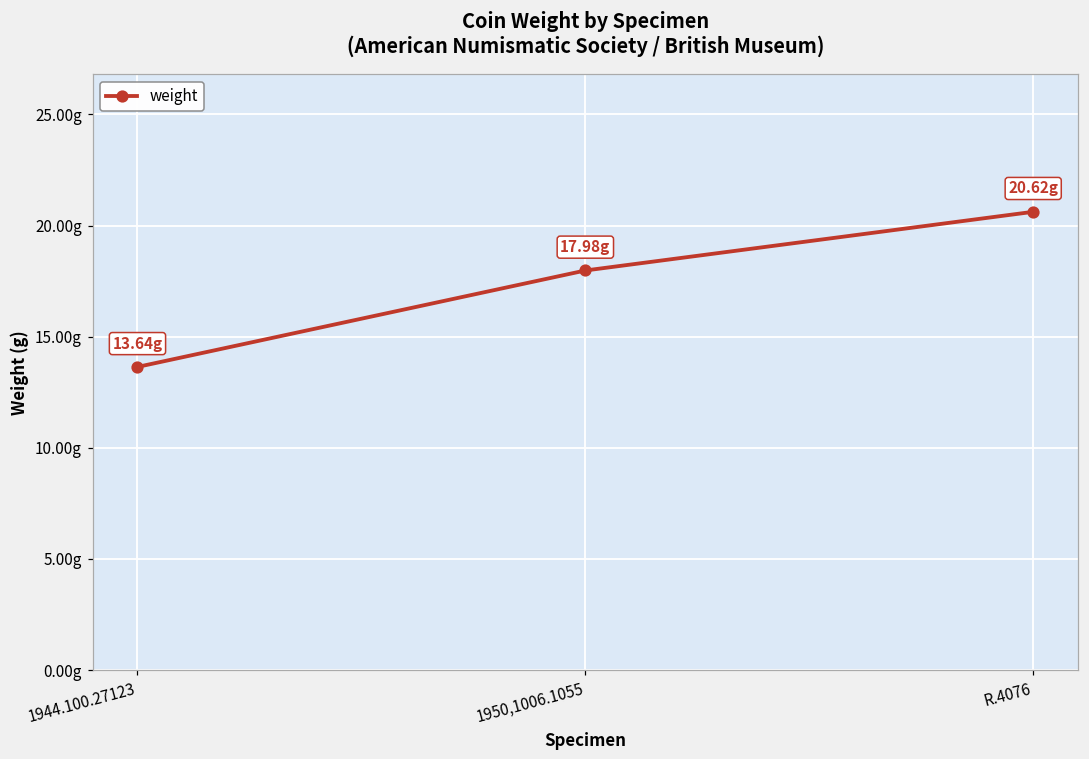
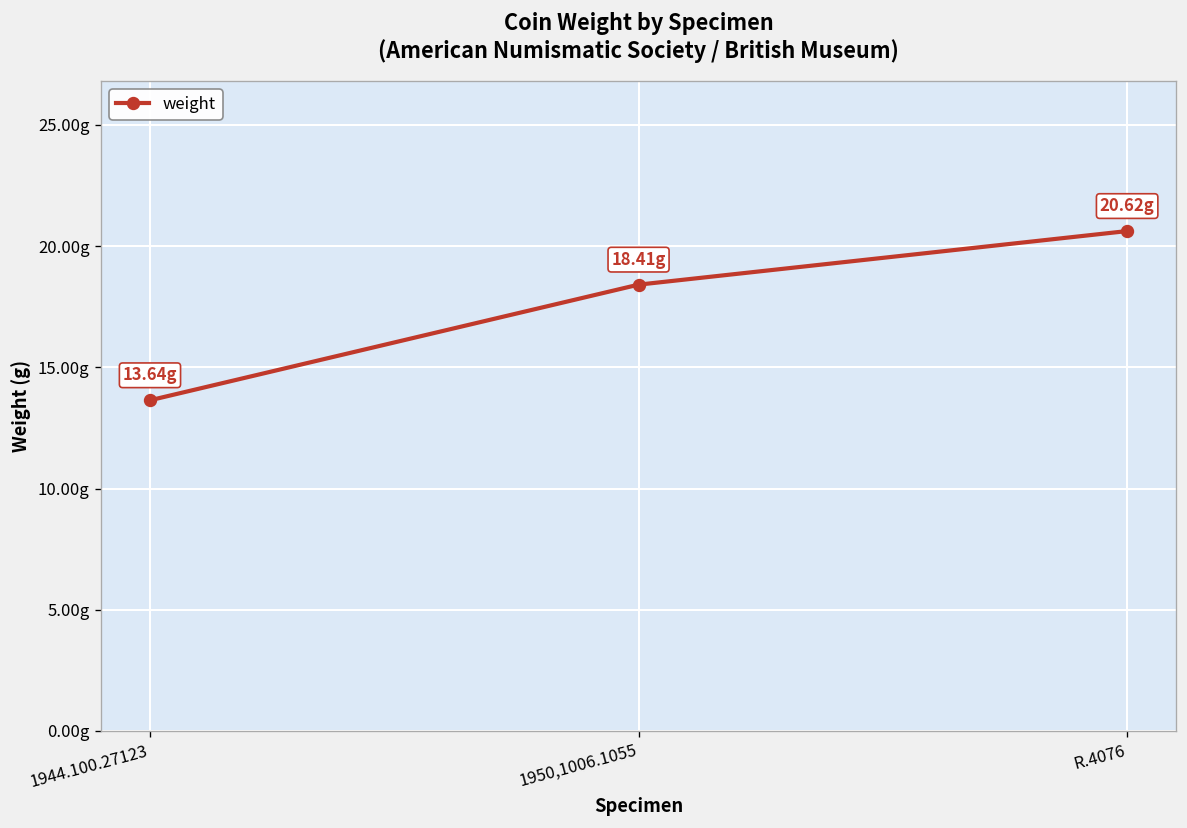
  {
-   "1950,1006.1055": "17.98g"
+   "1950,1006.1055": "18.41g"
  }
